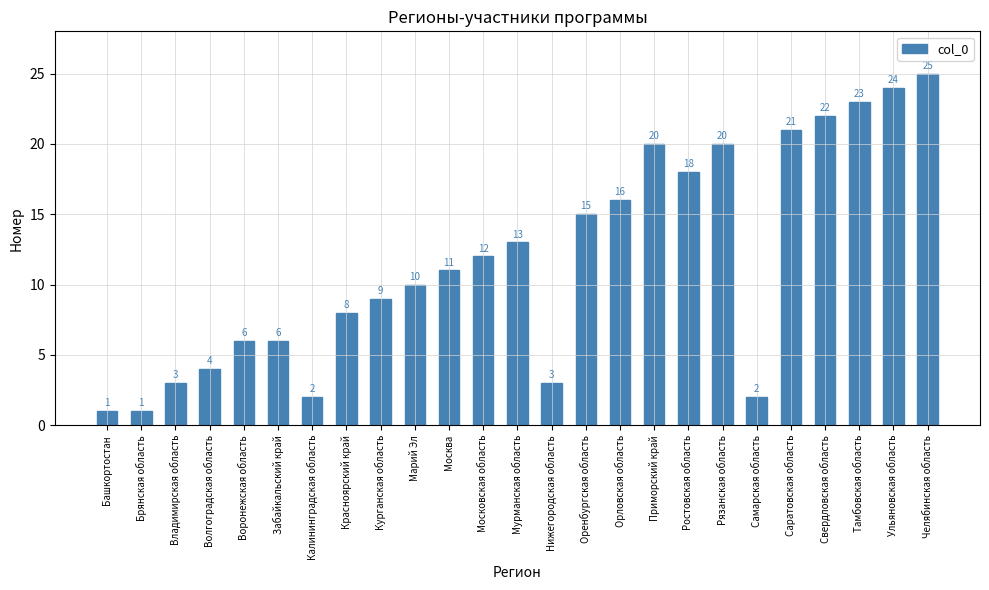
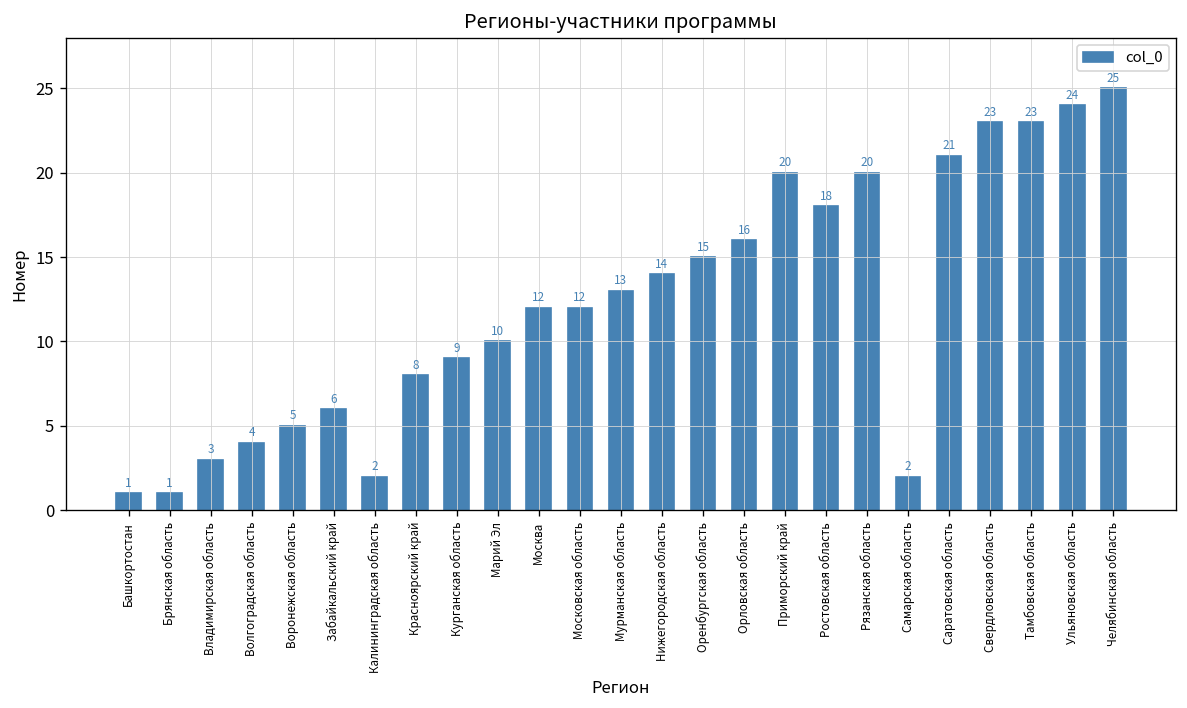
  {
    "Башкортостан": 1,
    "Брянская область": 1,
    "Владимирская область": 3,
    "Волгоградская область": 4,
-   "Воронежская область": 6,
+   "Воронежская область": 5,
    "Забайкальский край": 6,
    "Калининградская область": 2,
    "Красноярский край": 8,
    "Курганская область": 9,
    "Марий Эл": 10,
-   "Москва": 11,
+   "Москва": 12,
    "Московская область": 12,
    "Мурманская область": 13,
-   "Нижегородская область": 3,
+   "Нижегородская область": 14,
    "Оренбургская область": 15,
    "Орловская область": 16,
    "Приморский край": 20,
    "Ростовская область": 18,
    "Рязанская область": 20,
    "Самарская область": 2,
    "Саратовская область": 21,
-   "Свердловская область": 22,
+   "Свердловская область": 23,
    "Тамбовская область": 23,
    "Ульяновская область": 24,
    "Челябинская область": 25
  }
